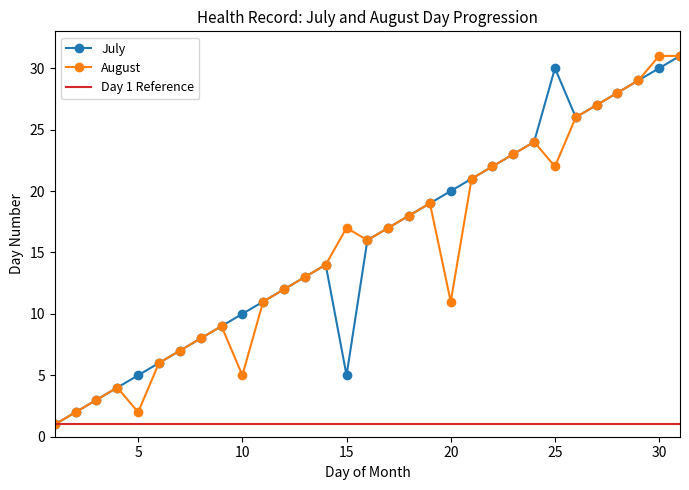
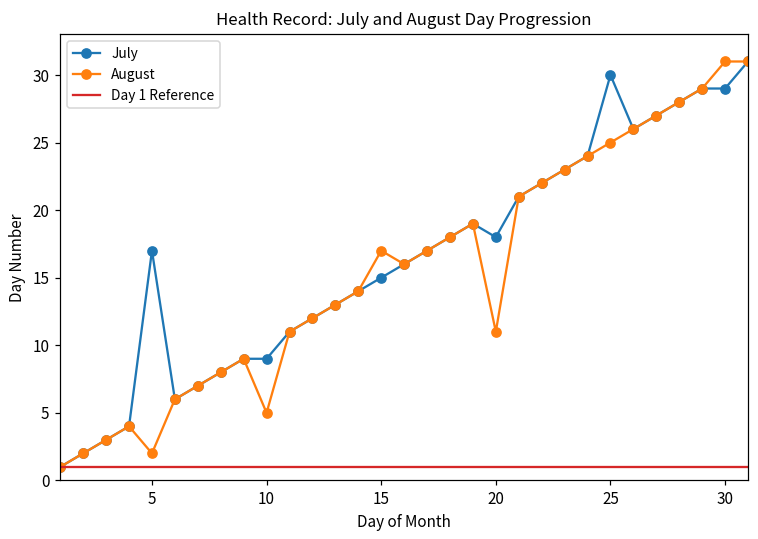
  {
    "July": {
-     "5": 5,
-     "10": 10,
-     "15": 5,
-     "20": 20,
+     "5": 17,
+     "10": 9,
+     "15": 15,
+     "20": 18,
      "25": 30,
-     "30": 30
+     "30": 29
    },
    "August": {
      "5": 2,
      "10": 5,
      "15": 17,
      "20": 11,
-     "25": 22,
+     "25": 25,
      "30": 31
    }
  }
